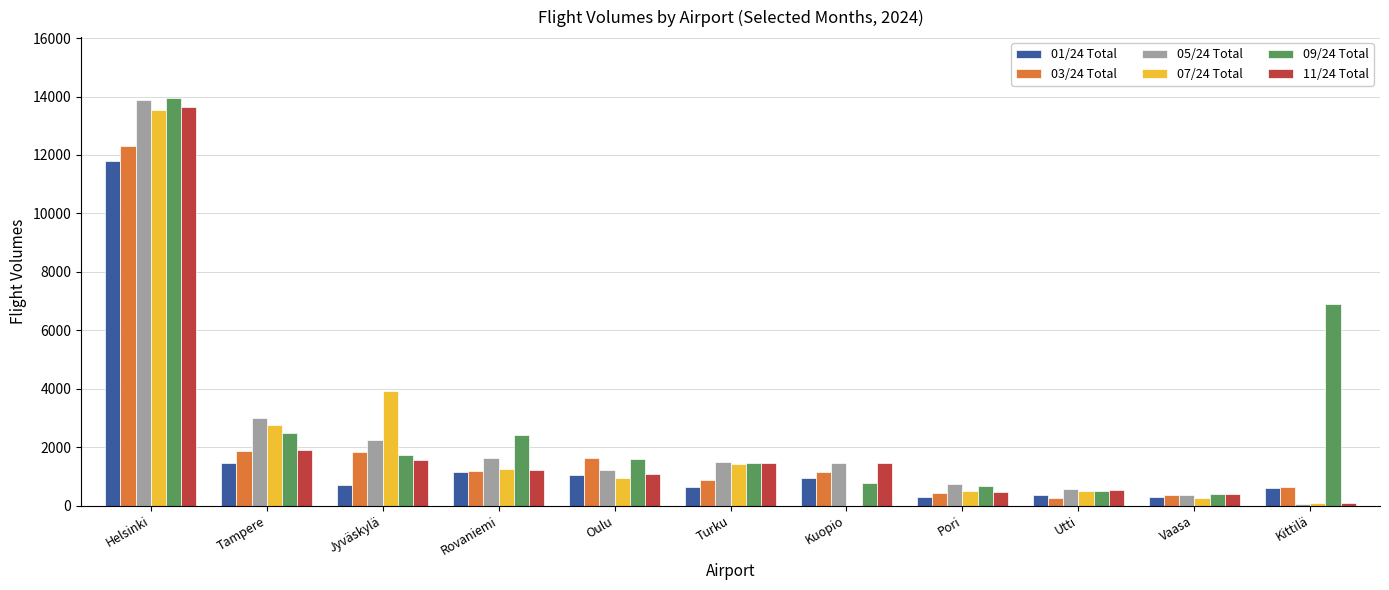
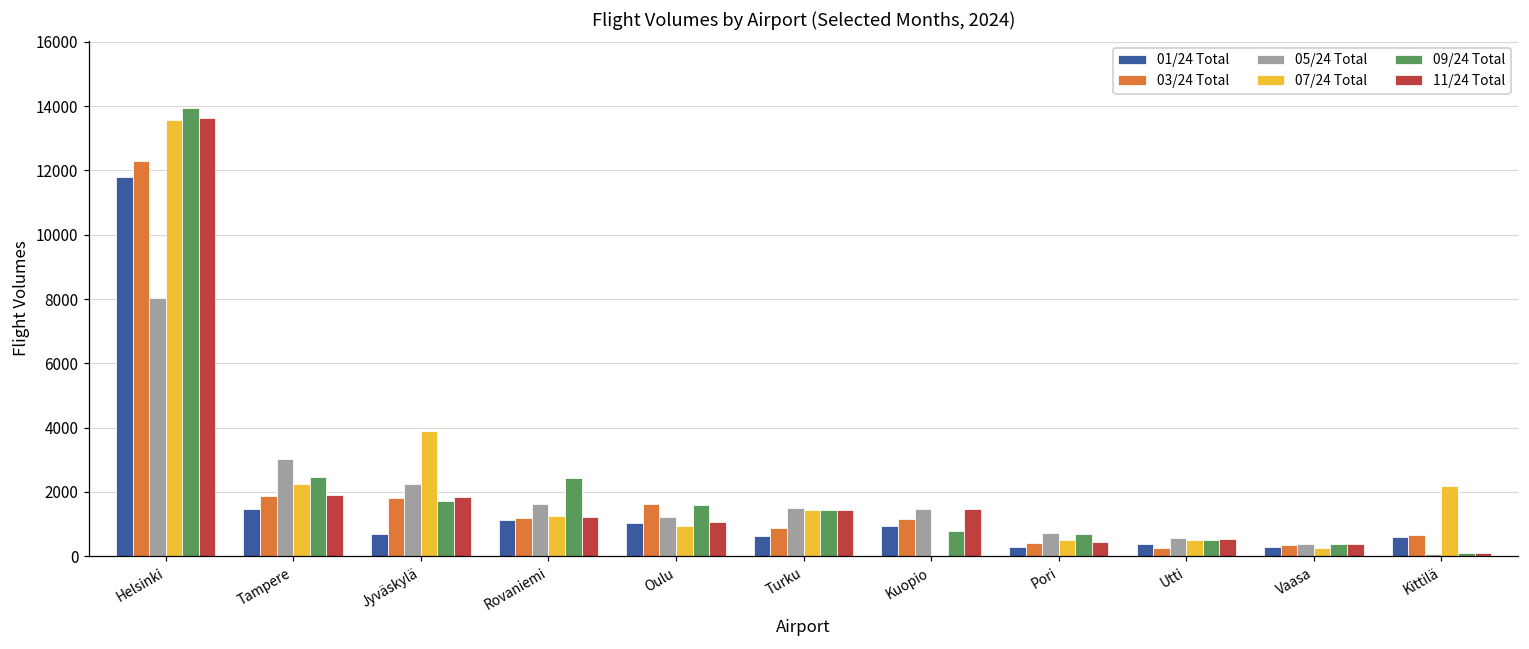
  {
    "01/24 Total": {
      "Helsinki": 11800,
      "Tampere": 1500,
      "Jyväskylä": 700,
      "Rovaniemi": 1100,
      "Oulu": 1000,
      "Turku": 600,
      "Kuopio": 900,
      "Pori": 300,
      "Utti": 400,
      "Vaasa": 300,
      "Kittilä": 600
    },
    "03/24 Total": {
      "Helsinki": 12300,
      "Tampere": 1900,
      "Jyväskylä": 1800,
      "Rovaniemi": 1200,
      "Oulu": 1600,
      "Turku": 900,
      "Kuopio": 1200,
      "Pori": 400,
      "Utti": 300,
      "Vaasa": 300,
      "Kittilä": 600
    },
    "05/24 Total": {
-     "Helsinki": 13900,
+     "Helsinki": 8000,
      "Tampere": 3000,
      "Jyväskylä": 2300,
      "Rovaniemi": 1600,
      "Oulu": 1200,
      "Turku": 1500,
      "Kuopio": 1500,
      "Pori": 700,
      "Utti": 600,
      "Vaasa": 400
    },
    "07/24 Total": {
      "Helsinki": 13600,
-     "Tampere": 2800,
+     "Tampere": 2200,
      "Jyväskylä": 3900,
      "Rovaniemi": 1200,
      "Oulu": 900,
      "Turku": 1400,
      "Kuopio": 0,
      "Pori": 500,
      "Utti": 500,
      "Vaasa": 200,
-     "Kittilä": 100
+     "Kittilä": 2200
    },
    "09/24 Total": {
      "Helsinki": 13900,
      "Tampere": 2500,
      "Jyväskylä": 1700,
      "Rovaniemi": 2400,
      "Oulu": 1600,
      "Turku": 1400,
      "Kuopio": 800,
      "Pori": 700,
      "Utti": 500,
      "Vaasa": 400,
-     "Kittilä": 6900
+     "Kittilä": 100
    },
    "11/24 Total": {
      "Helsinki": 13600,
      "Tampere": 1900,
-     "Jyväskylä": 1600,
+     "Jyväskylä": 1800,
      "Rovaniemi": 1200,
      "Oulu": 1100,
      "Turku": 1400,
      "Kuopio": 1500,
      "Pori": 500,
      "Utti": 500,
      "Vaasa": 400,
      "Kittilä": 100
    }
  }
